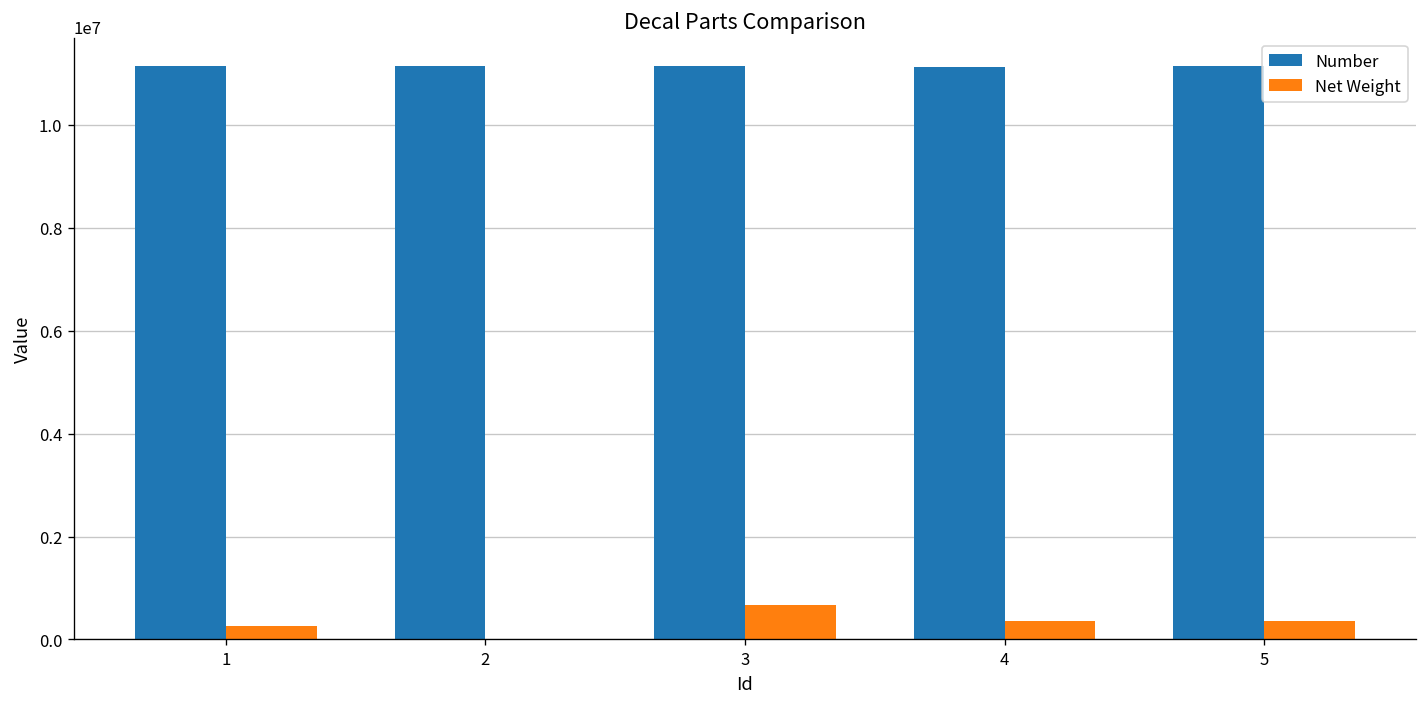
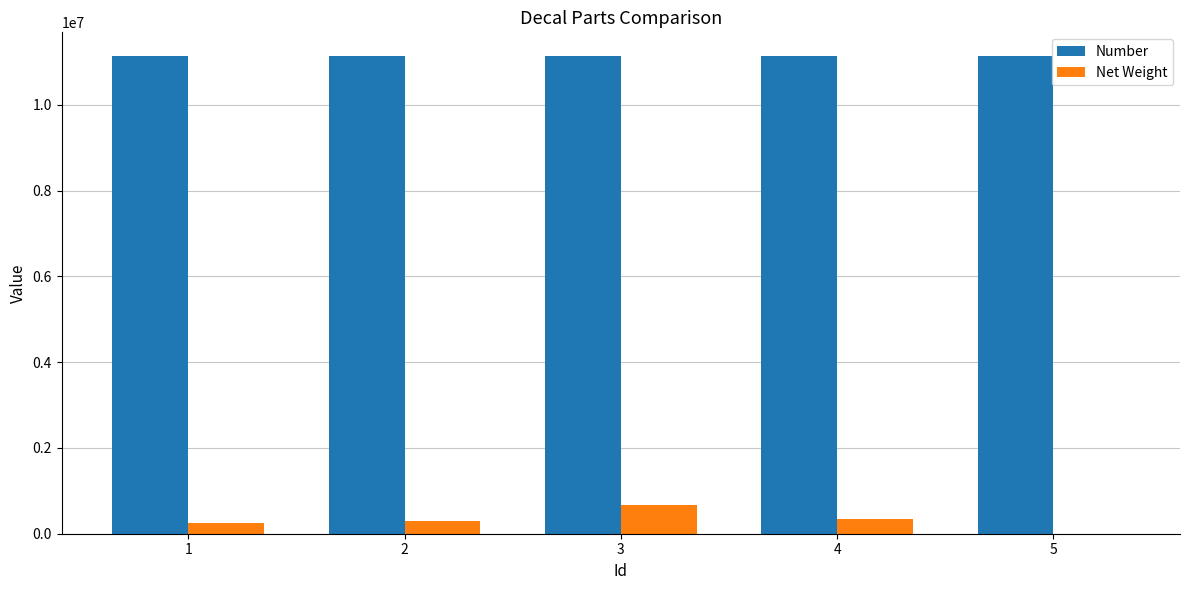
  {
    "Number": {
      "1": 11100000,
      "2": 11100000,
      "3": 11100000,
      "4": 11100000,
      "5": 11100000
    },
    "Net Weight": {
      "1": 300000,
-     "2": 0,
+     "2": 300000,
      "3": 700000,
      "4": 400000,
-     "5": 400000
+     "5": 0
    }
  }
